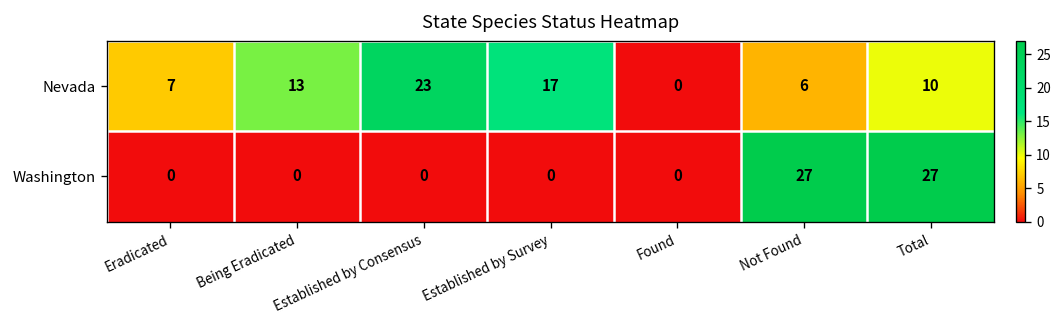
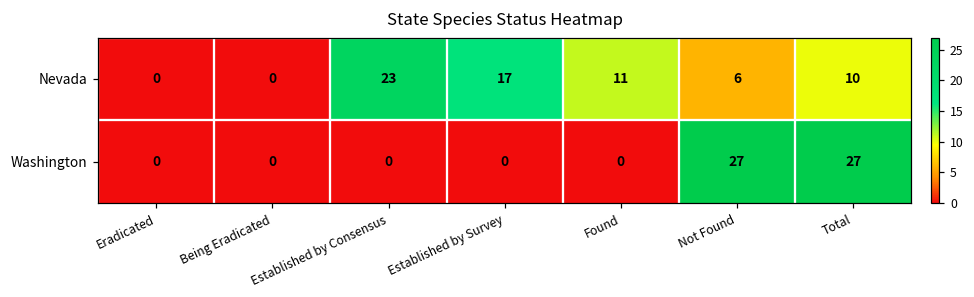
  {
    "Nevada": {
-     "Eradicated": 7,
-     "Being Eradicated": 13,
+     "Eradicated": 0,
+     "Being Eradicated": 0,
      "Established by Consensus": 23,
      "Established by Survey": 17,
-     "Found": 0,
+     "Found": 11,
      "Not Found": 6,
      "Total": 10
    },
    "Washington": {
      "Eradicated": 0,
      "Being Eradicated": 0,
      "Established by Consensus": 0,
      "Established by Survey": 0,
      "Found": 0,
      "Not Found": 27,
      "Total": 27
    }
  }
